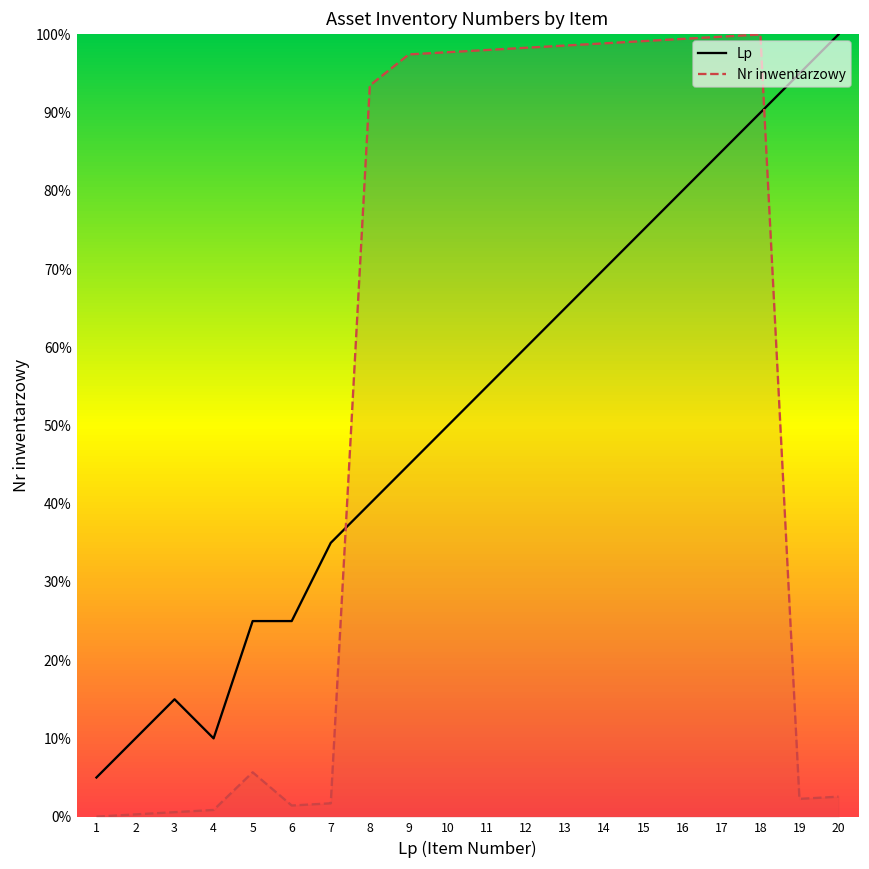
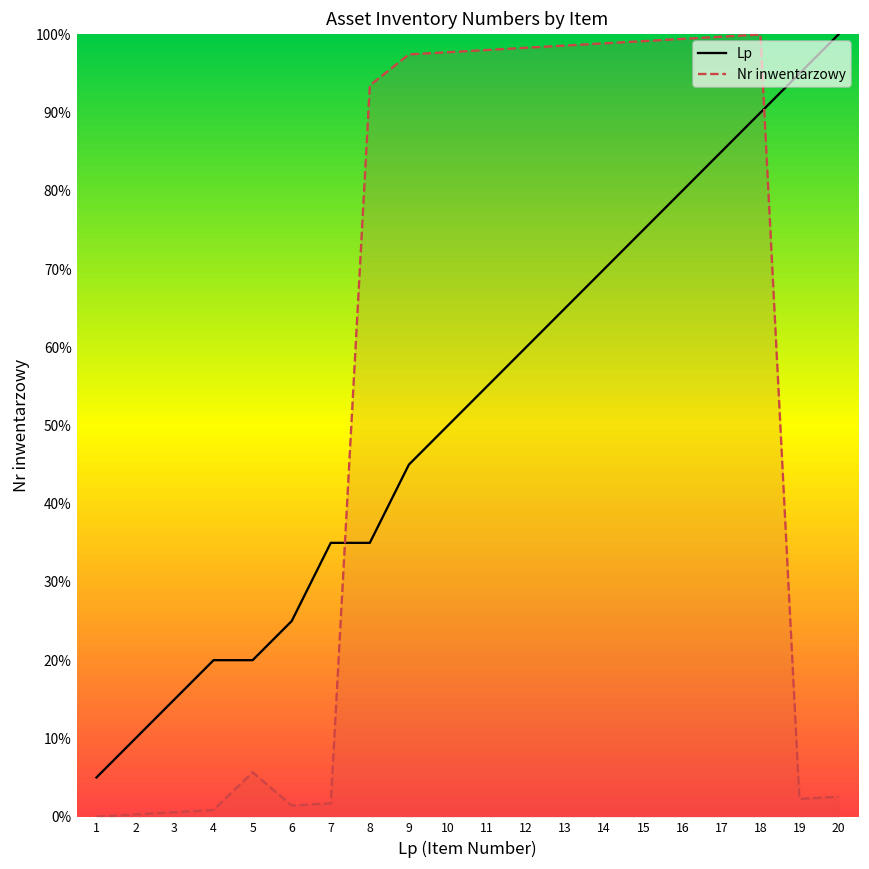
  {
    "Lp": {
      "1": "5%",
      "2": "10%",
      "3": "15%",
-     "4": "10%",
-     "5": "25%",
+     "4": "20%",
+     "5": "20%",
      "6": "25%",
      "7": "35%",
-     "8": "40%",
+     "8": "35%",
      "9": "45%",
      "10": "50%",
      "11": "55%",
      "12": "60%",
      "13": "65%",
      "14": "70%",
      "15": "75%",
      "16": "80%",
      "17": "85%",
      "18": "90%",
      "20": "100%"
    },
    "Nr inwentarzowy": {
      "1": "0%",
      "2": "0%",
      "3": "1%",
      "4": "1%",
      "5": "6%",
      "6": "1%",
      "7": "2%",
      "8": "93%",
      "9": "97%",
      "10": "98%",
      "11": "98%",
      "12": "98%",
      "13": "99%",
      "14": "99%",
      "15": "99%",
      "16": "99%",
      "17": "100%",
      "18": "100%",
      "19": "2%",
      "20": "3%"
    }
  }
